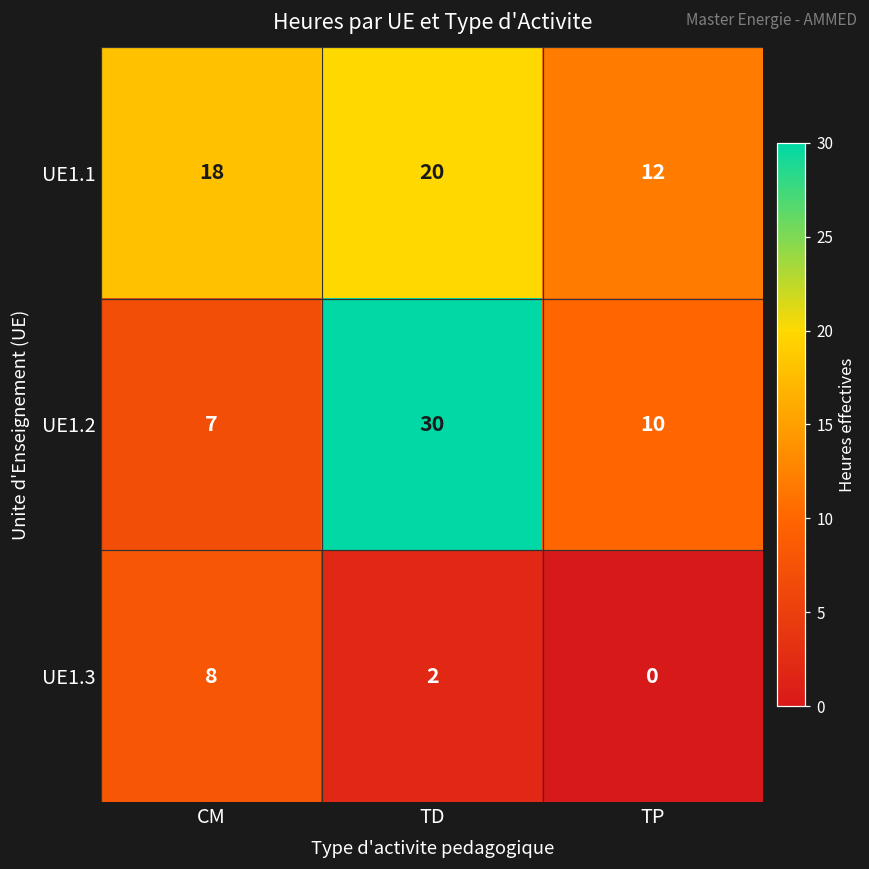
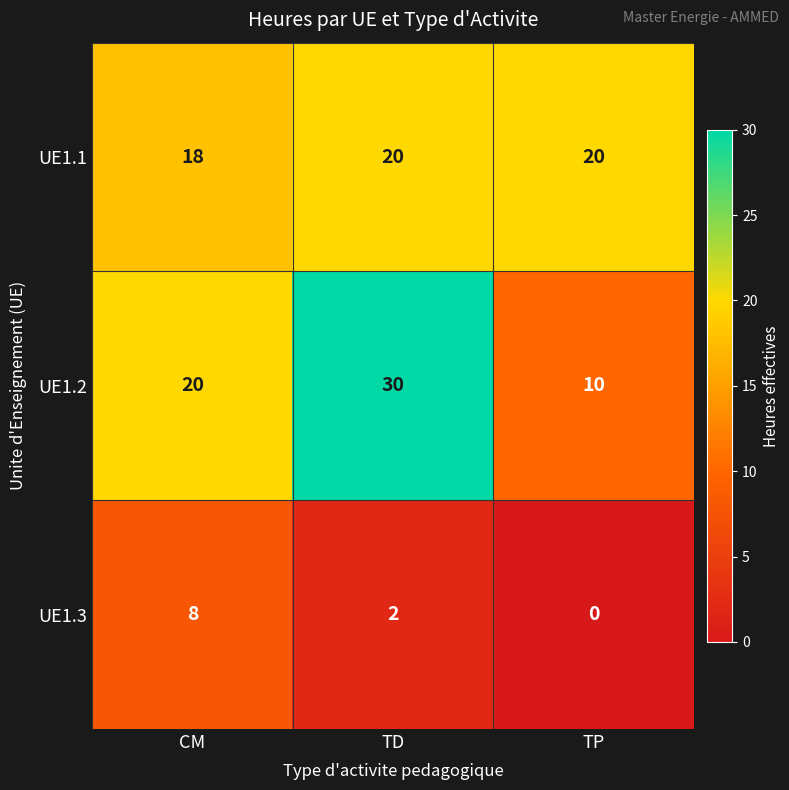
  {
    "UE1.1": {
      "CM": 18,
      "TD": 20,
-     "TP": 12
+     "TP": 20
    },
    "UE1.2": {
-     "CM": 7,
+     "CM": 20,
      "TD": 30,
      "TP": 10
    },
    "UE1.3": {
      "CM": 8,
      "TD": 2,
      "TP": 0
    }
  }
